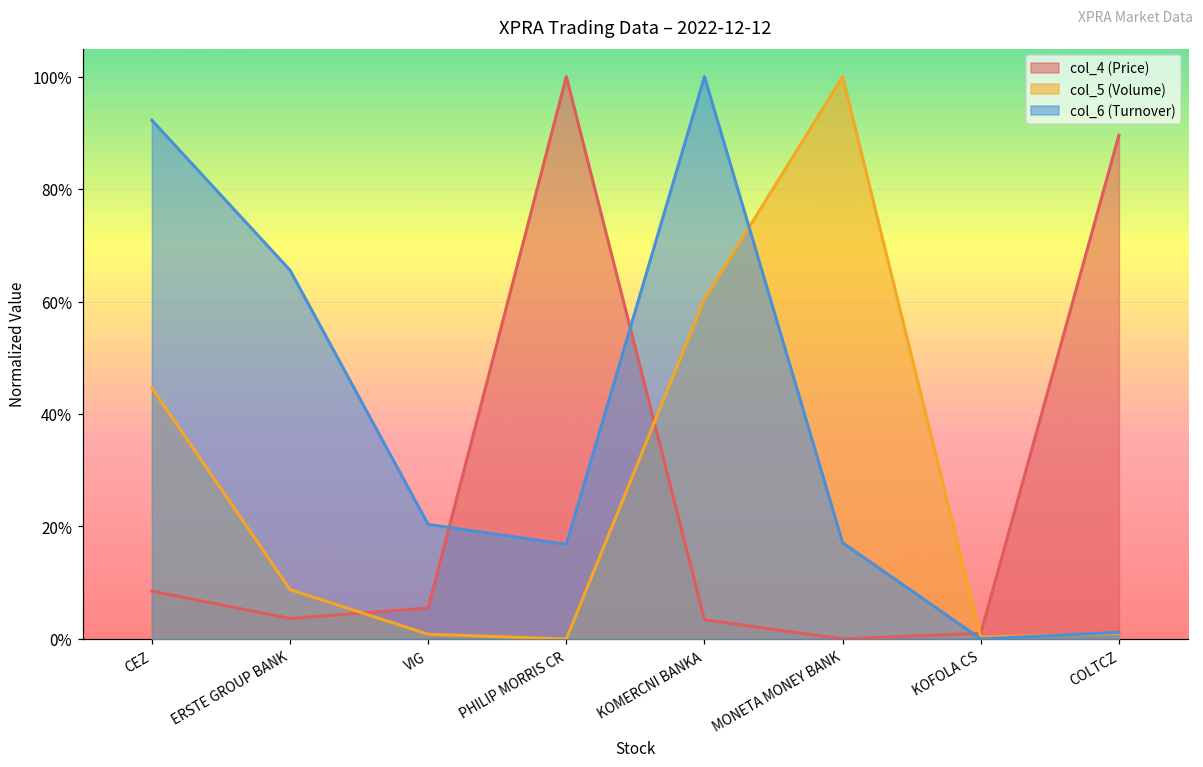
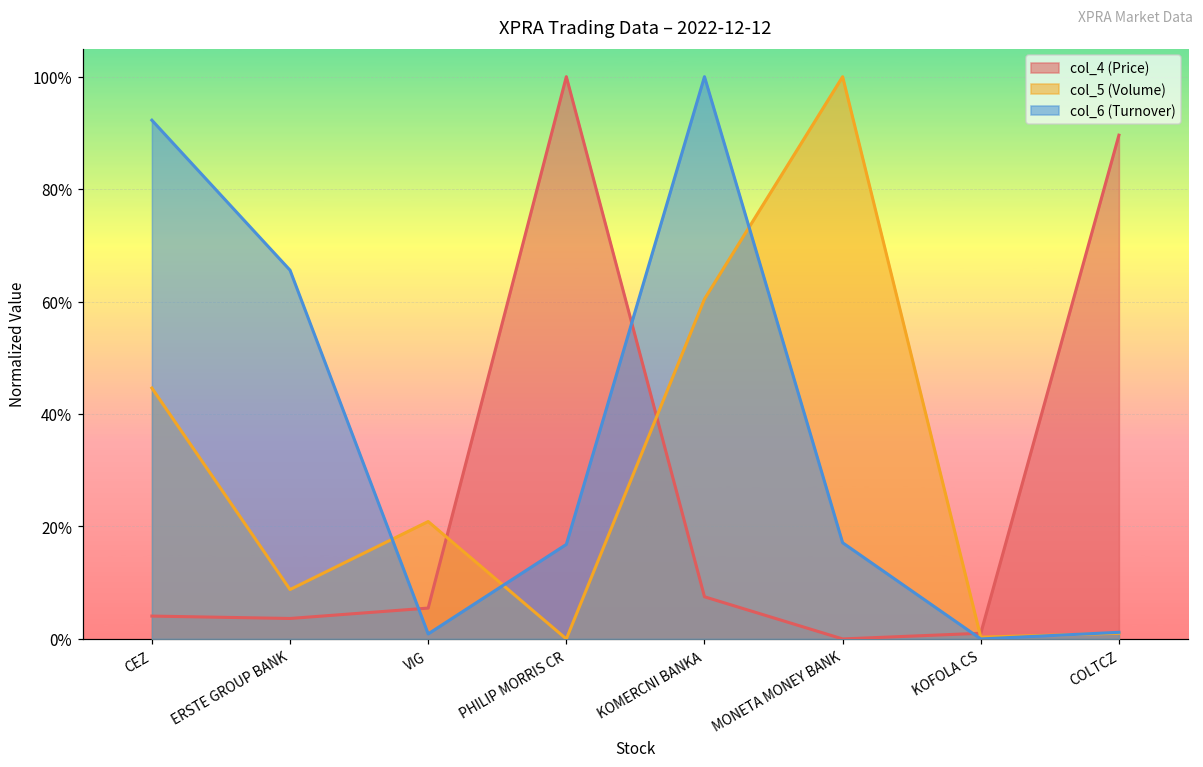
  {
    "col_4 (Price)": {
-     "CEZ": "9%",
+     "CEZ": "4%",
      "ERSTE GROUP BANK": "4%",
      "VIG": "5%",
      "PHILIP MORRIS CR": "100%",
-     "KOMERCNI BANKA": "3%",
+     "KOMERCNI BANKA": "8%",
      "MONETA MONEY BANK": "0%",
      "KOFOLA CS": "1%",
      "COLTCZ": "90%"
    },
    "col_5 (Volume)": {
      "CEZ": "45%",
      "ERSTE GROUP BANK": "9%",
-     "VIG": "1%",
+     "VIG": "21%",
      "PHILIP MORRIS CR": "0%",
      "KOMERCNI BANKA": "60%",
      "MONETA MONEY BANK": "100%"
    },
    "col_6 (Turnover)": {
      "CEZ": "92%",
      "ERSTE GROUP BANK": "66%",
-     "VIG": "20%",
+     "VIG": "1%",
      "PHILIP MORRIS CR": "17%",
      "KOMERCNI BANKA": "100%",
      "MONETA MONEY BANK": "17%"
    }
  }
